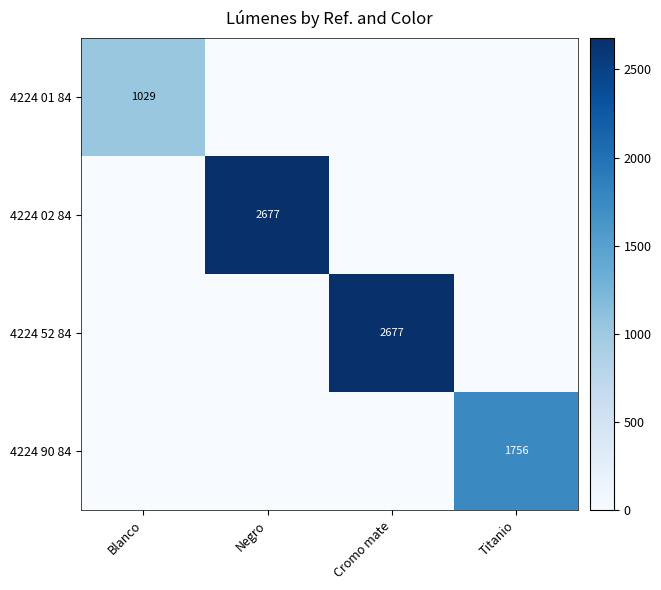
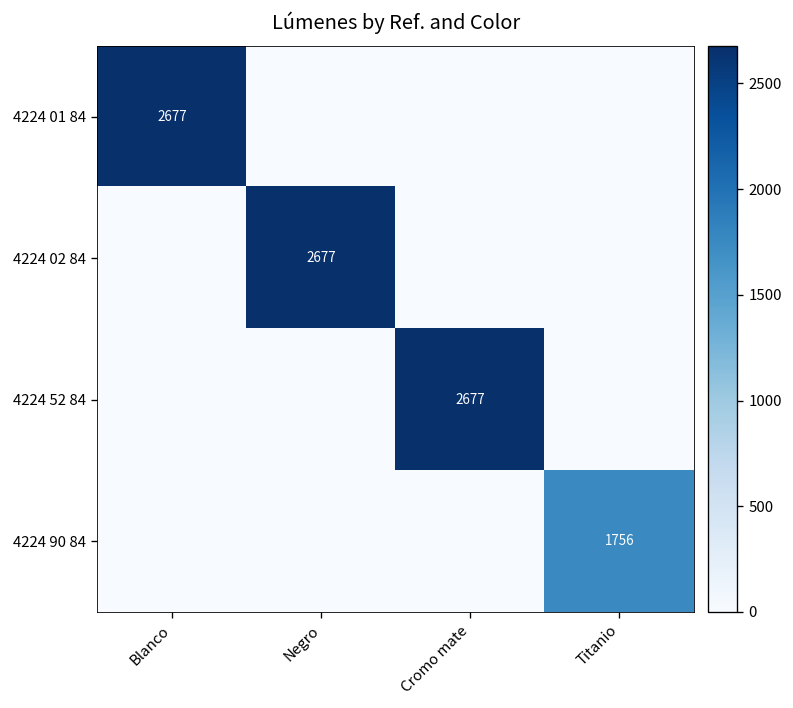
  {
    "4224 01 84": {
-     "Blanco": 1029
+     "Blanco": 2677
    },
    "4224 02 84": {
      "Negro": 2677
    },
    "4224 52 84": {
      "Cromo mate": 2677
    },
    "4224 90 84": {
      "Titanio": 1756
    }
  }
